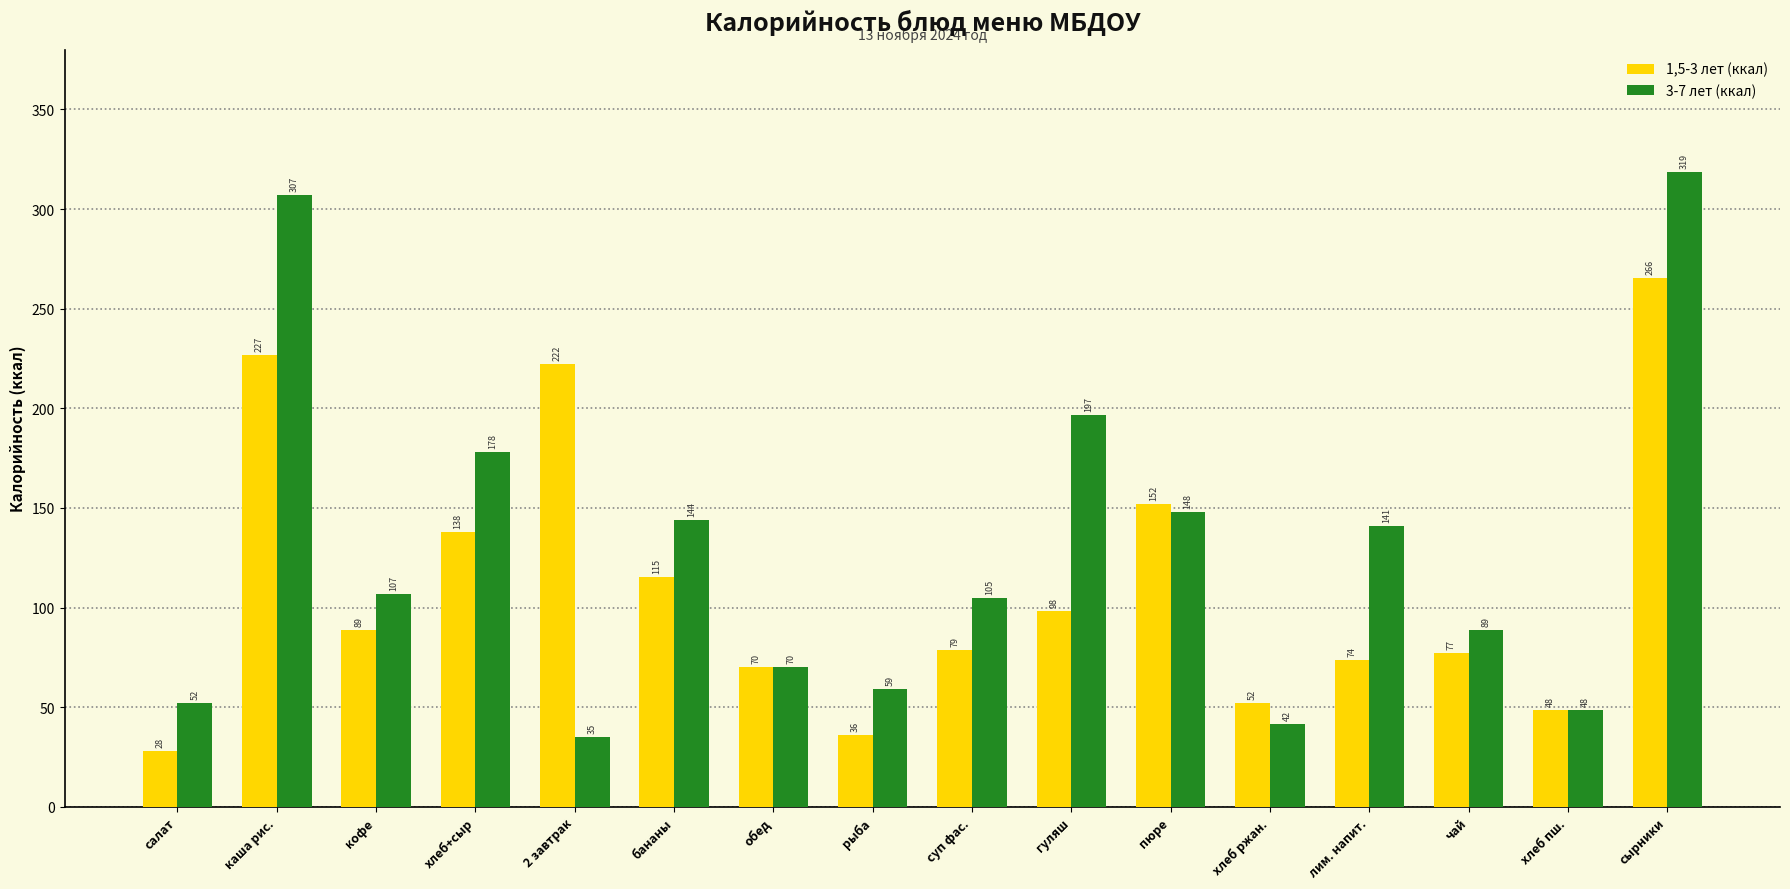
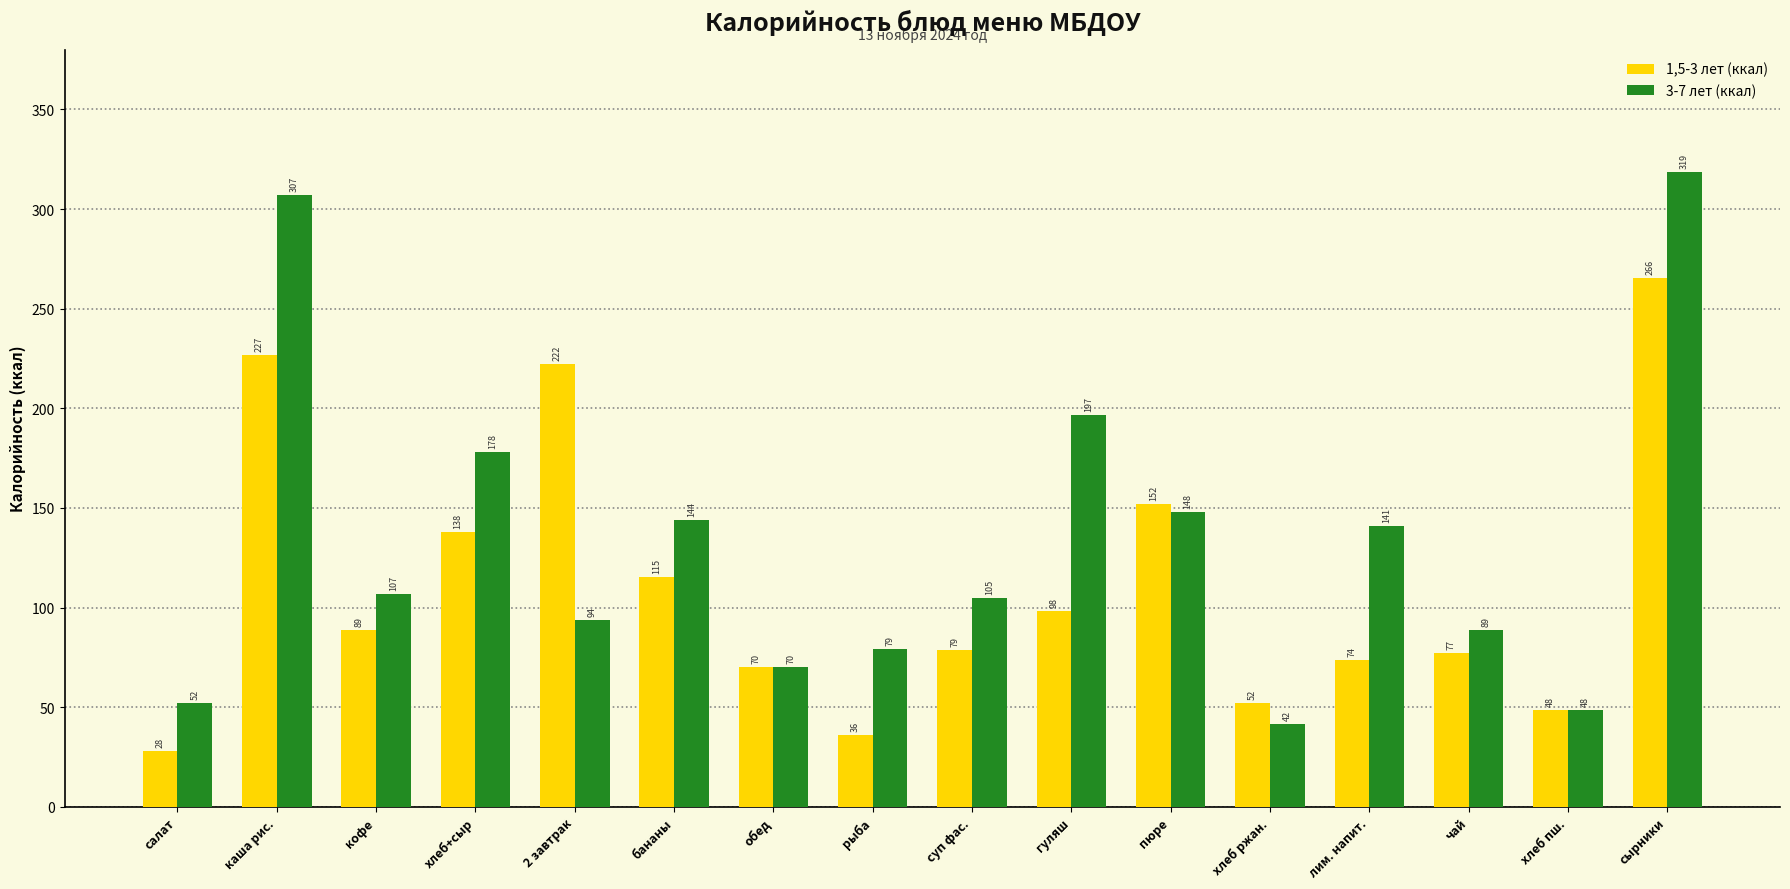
  {
    "1,5-3 лет (ккал)": {
      "салат": 28,
      "каша рис.": 227,
      "кофе": 89,
      "хлеб+сыр": 138,
      "2 завтрак": 222,
      "бананы": 115,
      "обед": 70,
      "рыба": 36,
      "суп фас.": 79,
      "гуляш": 98,
      "пюре": 152,
      "хлеб ржан.": 52,
      "лим. напит.": 74,
      "чай": 77,
      "хлеб пш.": 48,
      "сырники": 266
    },
    "3-7 лет (ккал)": {
      "салат": 52,
      "каша рис.": 307,
      "кофе": 107,
      "хлеб+сыр": 178,
-     "2 завтрак": 35,
+     "2 завтрак": 94,
      "бананы": 144,
      "обед": 70,
-     "рыба": 59,
+     "рыба": 79,
      "суп фас.": 105,
      "гуляш": 197,
      "пюре": 148,
      "хлеб ржан.": 42,
      "лим. напит.": 141,
      "чай": 89,
      "хлеб пш.": 48,
      "сырники": 319
    }
  }
